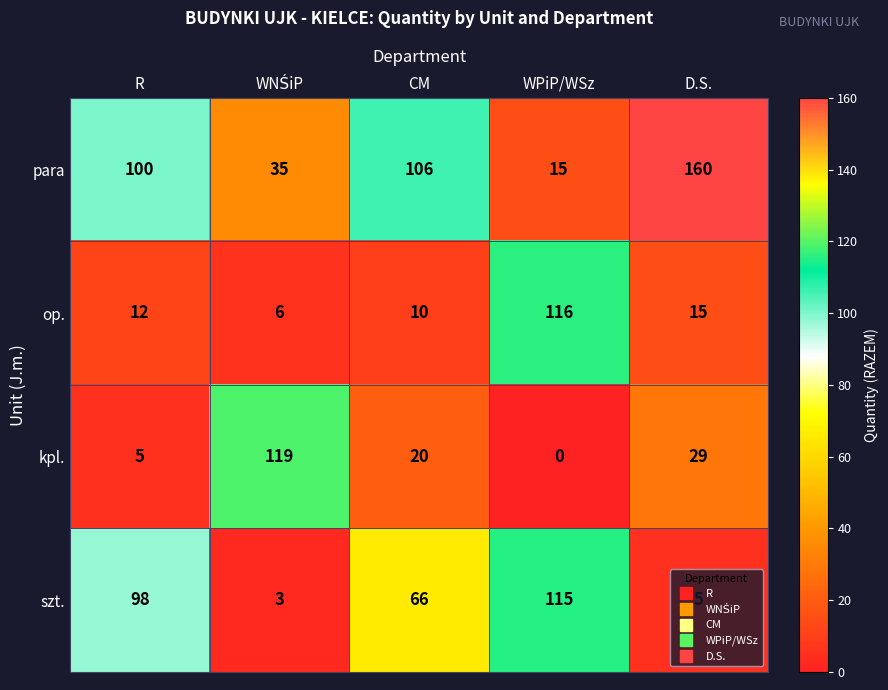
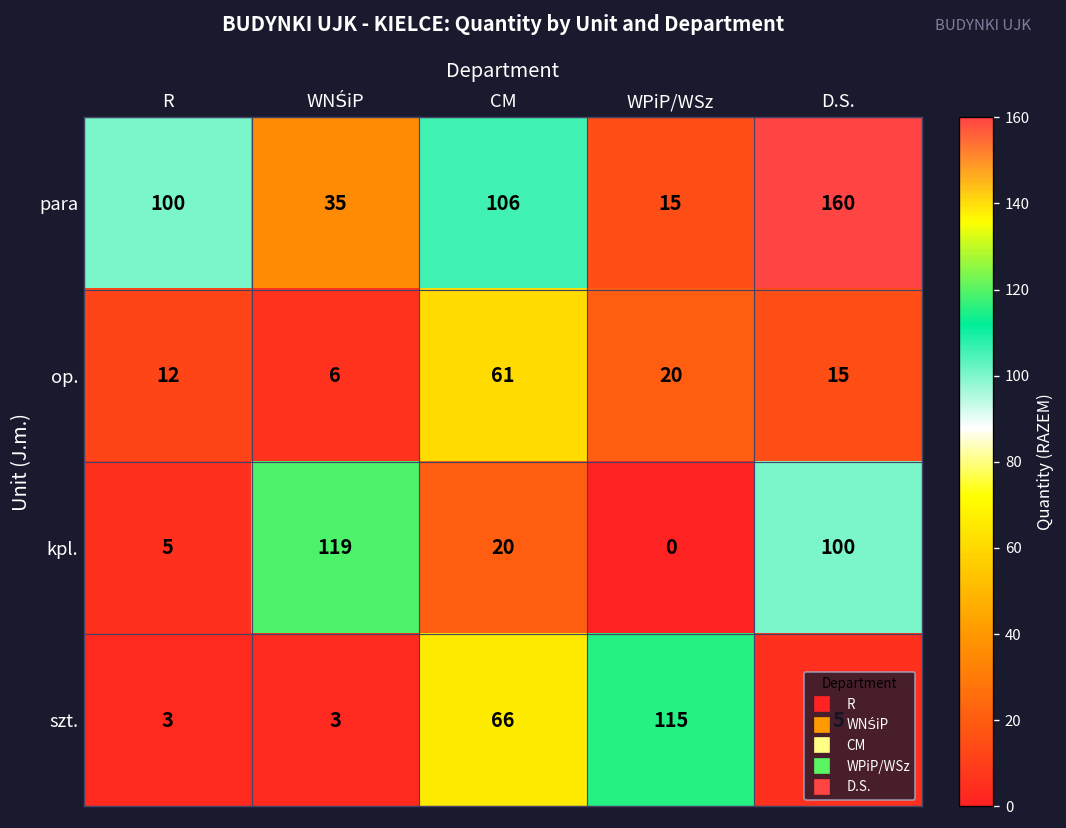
  {
    "para": {
      "R": 100,
      "WNŚiP": 35,
      "CM": 106,
      "WPiP/WSz": 15,
      "D.S.": 160
    },
    "op.": {
      "R": 12,
      "WNŚiP": 6,
-     "CM": 10,
-     "WPiP/WSz": 116,
+     "CM": 61,
+     "WPiP/WSz": 20,
      "D.S.": 15
    },
    "kpl.": {
      "R": 5,
      "WNŚiP": 119,
      "CM": 20,
      "WPiP/WSz": 0,
-     "D.S.": 29
+     "D.S.": 100
    },
    "szt.": {
-     "R": 98,
+     "R": 3,
      "WNŚiP": 3,
      "CM": 66,
      "WPiP/WSz": 115
    }
  }
